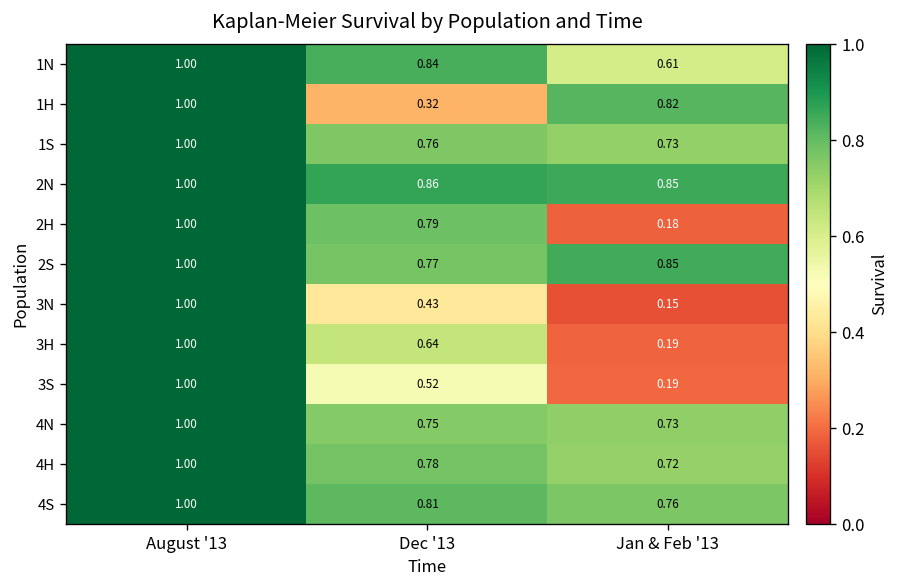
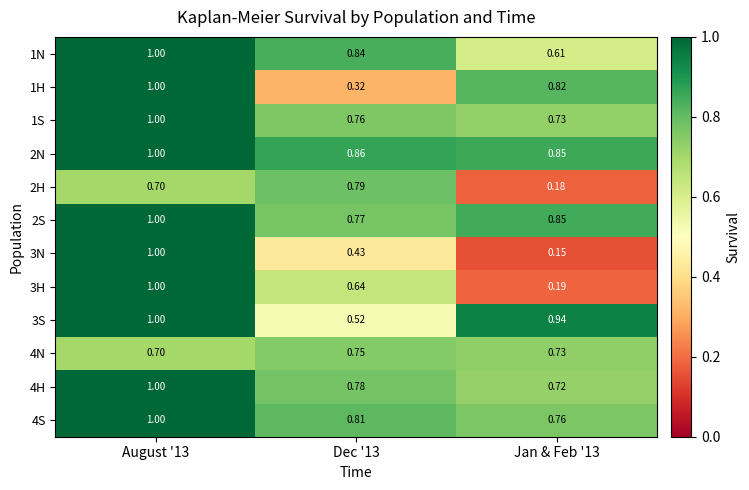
  {
    "1N": {
      "August '13": 1.00,
      "Dec '13": 0.84,
      "Jan & Feb '13": 0.61
    },
    "1H": {
      "August '13": 1.00,
      "Dec '13": 0.32,
      "Jan & Feb '13": 0.82
    },
    "1S": {
      "August '13": 1.00,
      "Dec '13": 0.76,
      "Jan & Feb '13": 0.73
    },
    "2N": {
      "August '13": 1.00,
      "Dec '13": 0.86,
      "Jan & Feb '13": 0.85
    },
    "2H": {
-     "August '13": 1.00,
+     "August '13": 0.70,
      "Dec '13": 0.79,
      "Jan & Feb '13": 0.18
    },
    "2S": {
      "August '13": 1.00,
      "Dec '13": 0.77,
      "Jan & Feb '13": 0.85
    },
    "3N": {
      "August '13": 1.00,
      "Dec '13": 0.43,
      "Jan & Feb '13": 0.15
    },
    "3H": {
      "August '13": 1.00,
      "Dec '13": 0.64,
      "Jan & Feb '13": 0.19
    },
    "3S": {
      "August '13": 1.00,
      "Dec '13": 0.52,
-     "Jan & Feb '13": 0.19
+     "Jan & Feb '13": 0.94
    },
    "4N": {
-     "August '13": 1.00,
+     "August '13": 0.70,
      "Dec '13": 0.75,
      "Jan & Feb '13": 0.73
    },
    "4H": {
      "August '13": 1.00,
      "Dec '13": 0.78,
      "Jan & Feb '13": 0.72
    },
    "4S": {
      "August '13": 1.00,
      "Dec '13": 0.81,
      "Jan & Feb '13": 0.76
    }
  }
